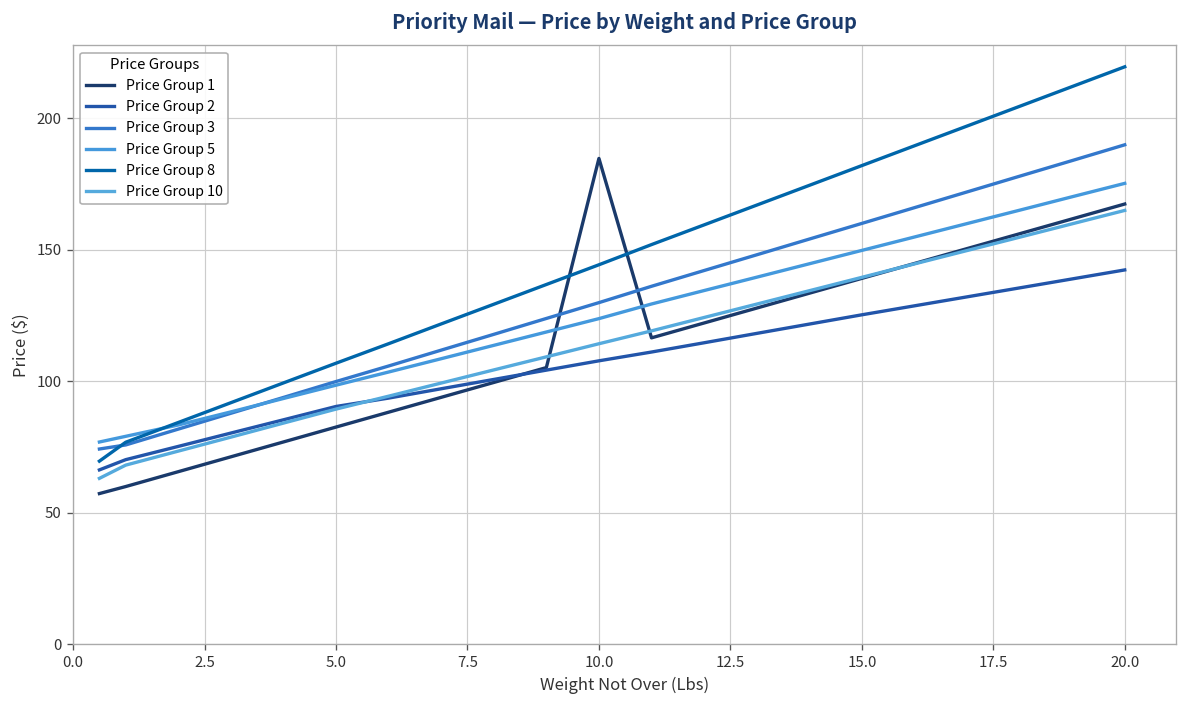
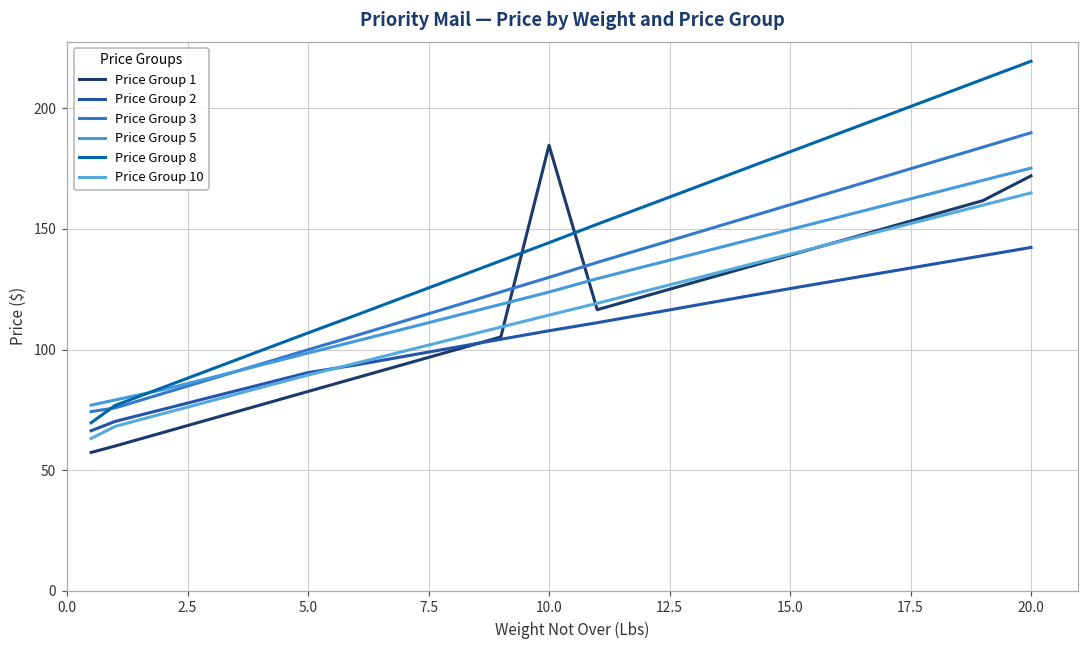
  {
    "Price Group 1": {
      "5.0": 83,
      "10.0": 185,
-     "20.0": 167
+     "20.0": 172
    }
  }
